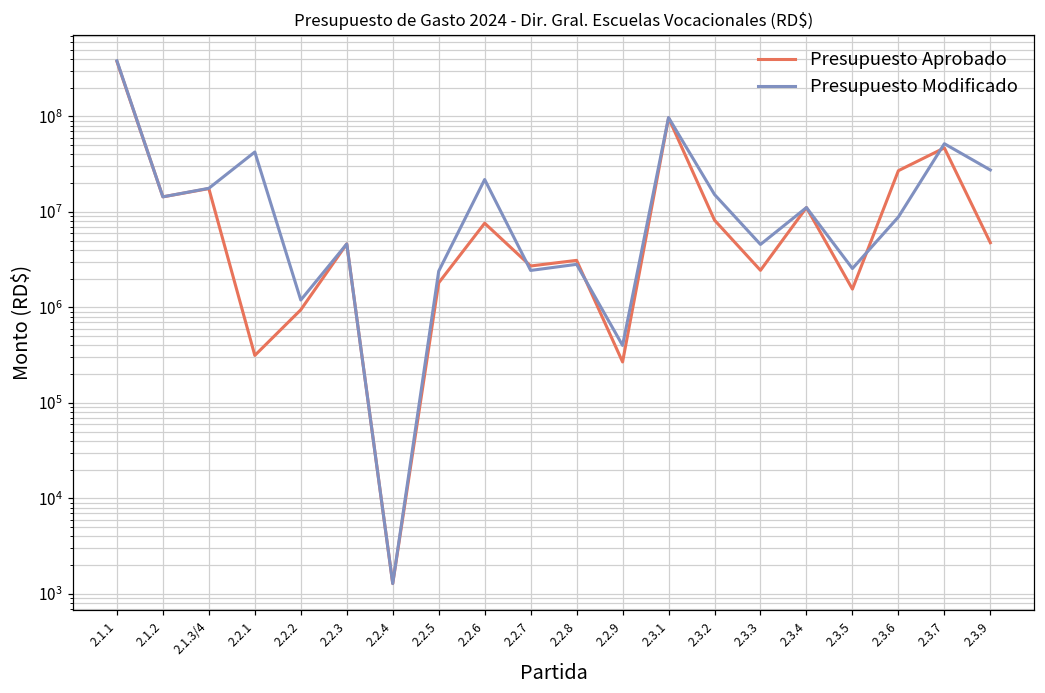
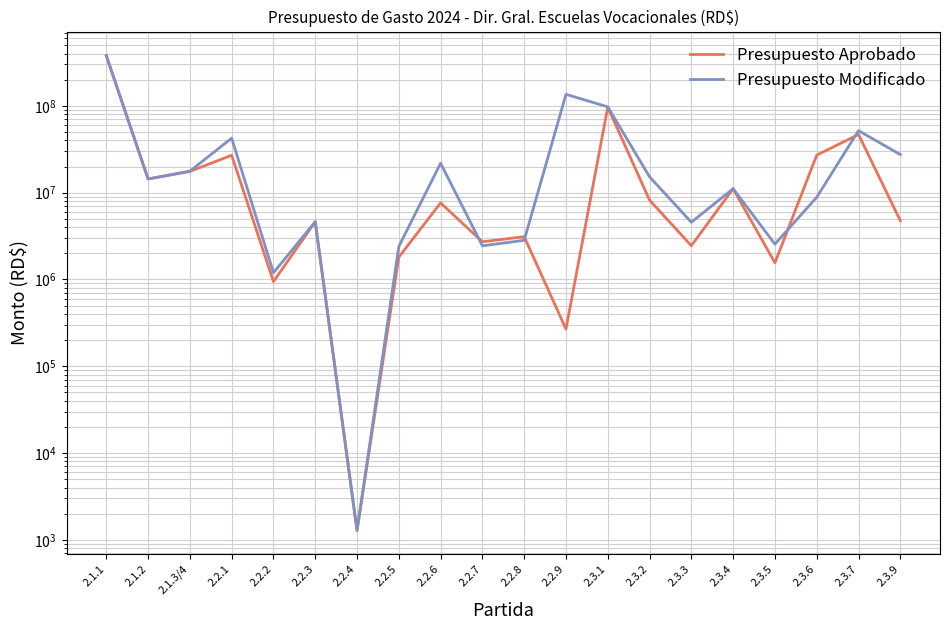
  {
    "Presupuesto Aprobado": {
-     "2.2.1": 310000,
+     "2.2.1": 27000000,
      "2.2.2": 900000,
      "2.2.5": 1800000,
      "2.2.6": 8000000,
      "2.2.7": 2700000,
      "2.2.8": 3100000,
      "2.2.9": 270000,
      "2.3.2": 8000000,
      "2.3.3": 2400000,
      "2.3.5": 1600000,
      "2.3.6": 27000000,
      "2.3.7": 50000000,
      "2.3.9": 5000000
    },
    "Presupuesto Modificado": {
      "2.2.1": 40000000,
      "2.2.2": 1200000,
      "2.2.5": 2400000,
      "2.2.6": 22000000,
      "2.2.7": 2400000,
      "2.2.8": 2800000,
-     "2.2.9": 400000,
+     "2.2.9": 140000000,
      "2.3.2": 15000000,
      "2.3.3": 5000000,
      "2.3.5": 2600000,
      "2.3.6": 9000000,
      "2.3.7": 50000000,
      "2.3.9": 28000000
    }
  }
